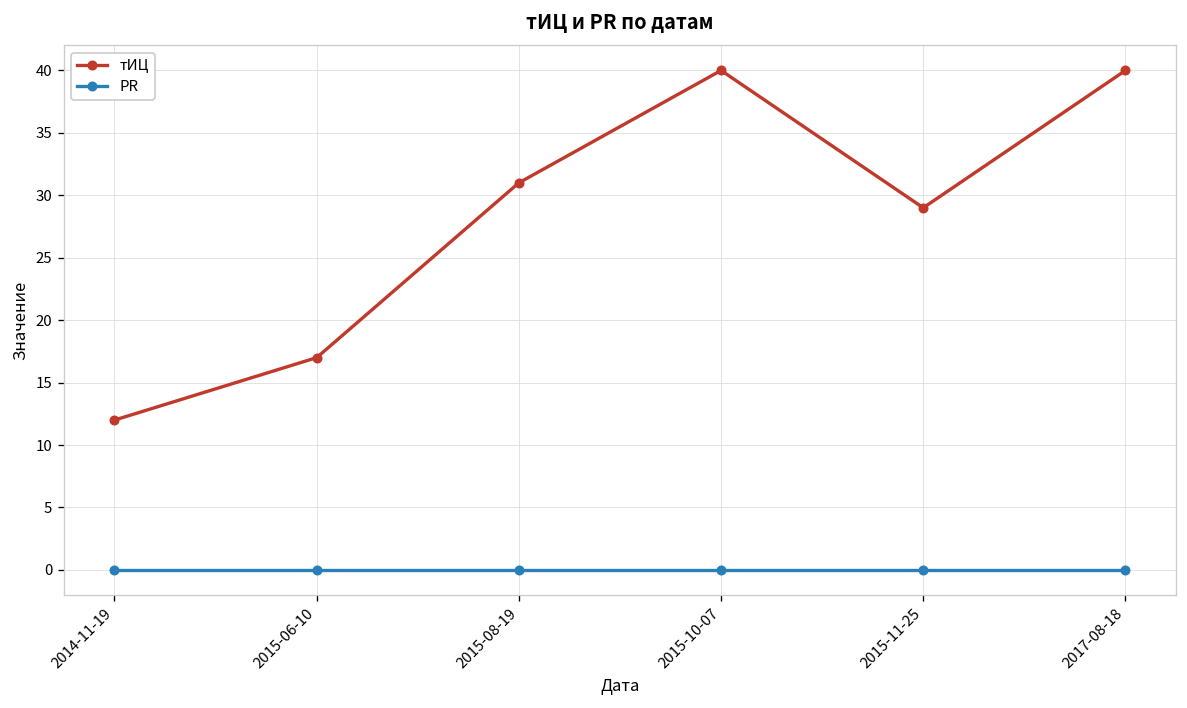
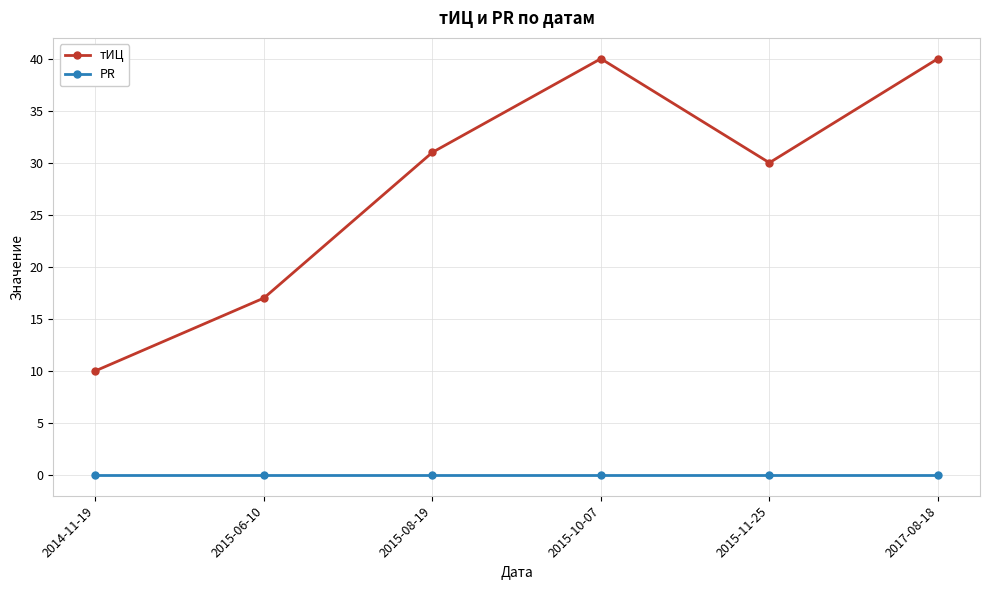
  {
    "тИЦ": {
-     "2014-11-19": 12,
+     "2014-11-19": 10,
      "2015-06-10": 17,
      "2015-08-19": 31,
      "2015-10-07": 40,
-     "2015-11-25": 29,
+     "2015-11-25": 30,
      "2017-08-18": 40
    },
    "PR": {
      "2014-11-19": 0,
      "2015-06-10": 0,
      "2015-08-19": 0,
      "2015-10-07": 0,
      "2015-11-25": 0,
      "2017-08-18": 0
    }
  }
